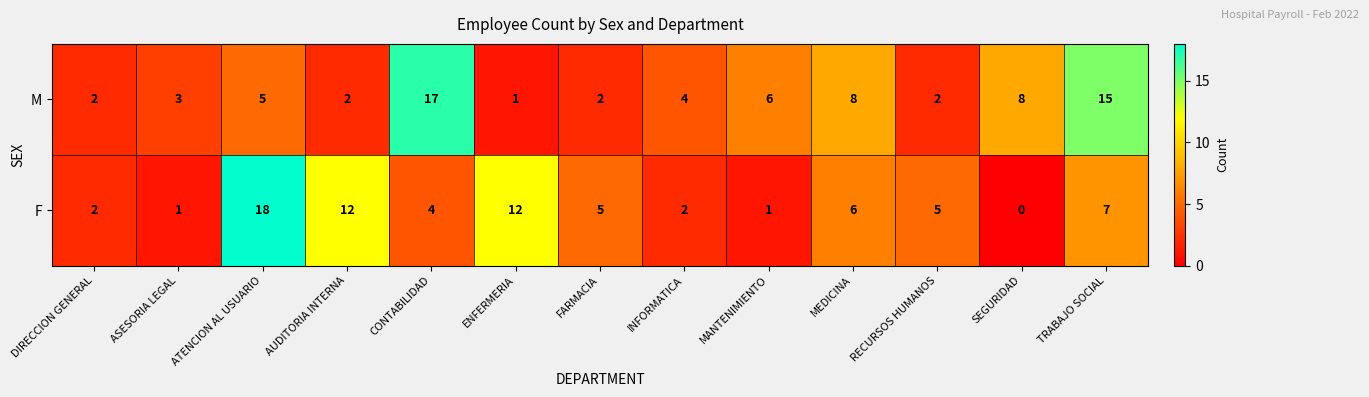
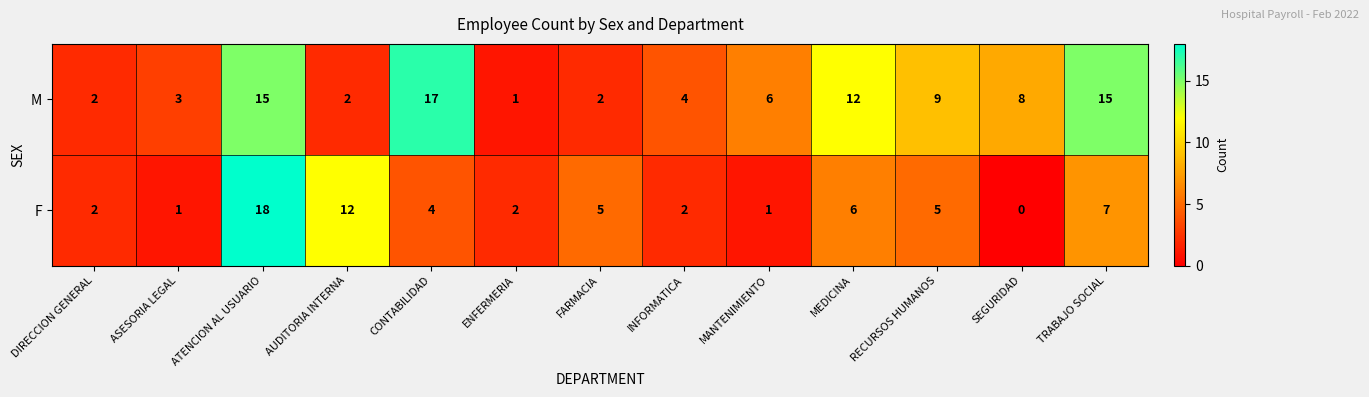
  {
    "M": {
      "DIRECCION GENERAL": 2,
      "ASESORIA LEGAL": 3,
-     "ATENCION AL USUARIO": 5,
+     "ATENCION AL USUARIO": 15,
      "AUDITORIA INTERNA": 2,
      "CONTABILIDAD": 17,
      "ENFERMERIA": 1,
      "FARMACIA": 2,
      "INFORMATICA": 4,
      "MANTENIMIENTO": 6,
-     "MEDICINA": 8,
-     "RECURSOS HUMANOS": 2,
+     "MEDICINA": 12,
+     "RECURSOS HUMANOS": 9,
      "SEGURIDAD": 8,
      "TRABAJO SOCIAL": 15
    },
    "F": {
      "DIRECCION GENERAL": 2,
      "ASESORIA LEGAL": 1,
      "ATENCION AL USUARIO": 18,
      "AUDITORIA INTERNA": 12,
      "CONTABILIDAD": 4,
-     "ENFERMERIA": 12,
+     "ENFERMERIA": 2,
      "FARMACIA": 5,
      "INFORMATICA": 2,
      "MANTENIMIENTO": 1,
      "MEDICINA": 6,
      "RECURSOS HUMANOS": 5,
      "SEGURIDAD": 0,
      "TRABAJO SOCIAL": 7
    }
  }
